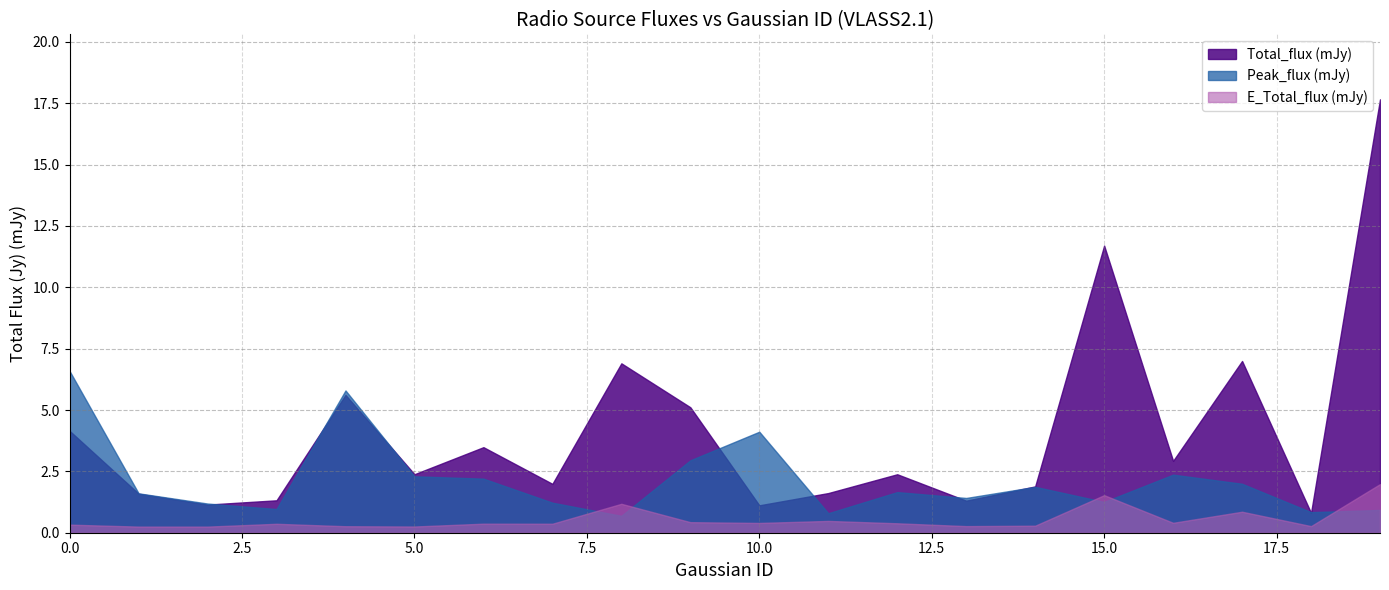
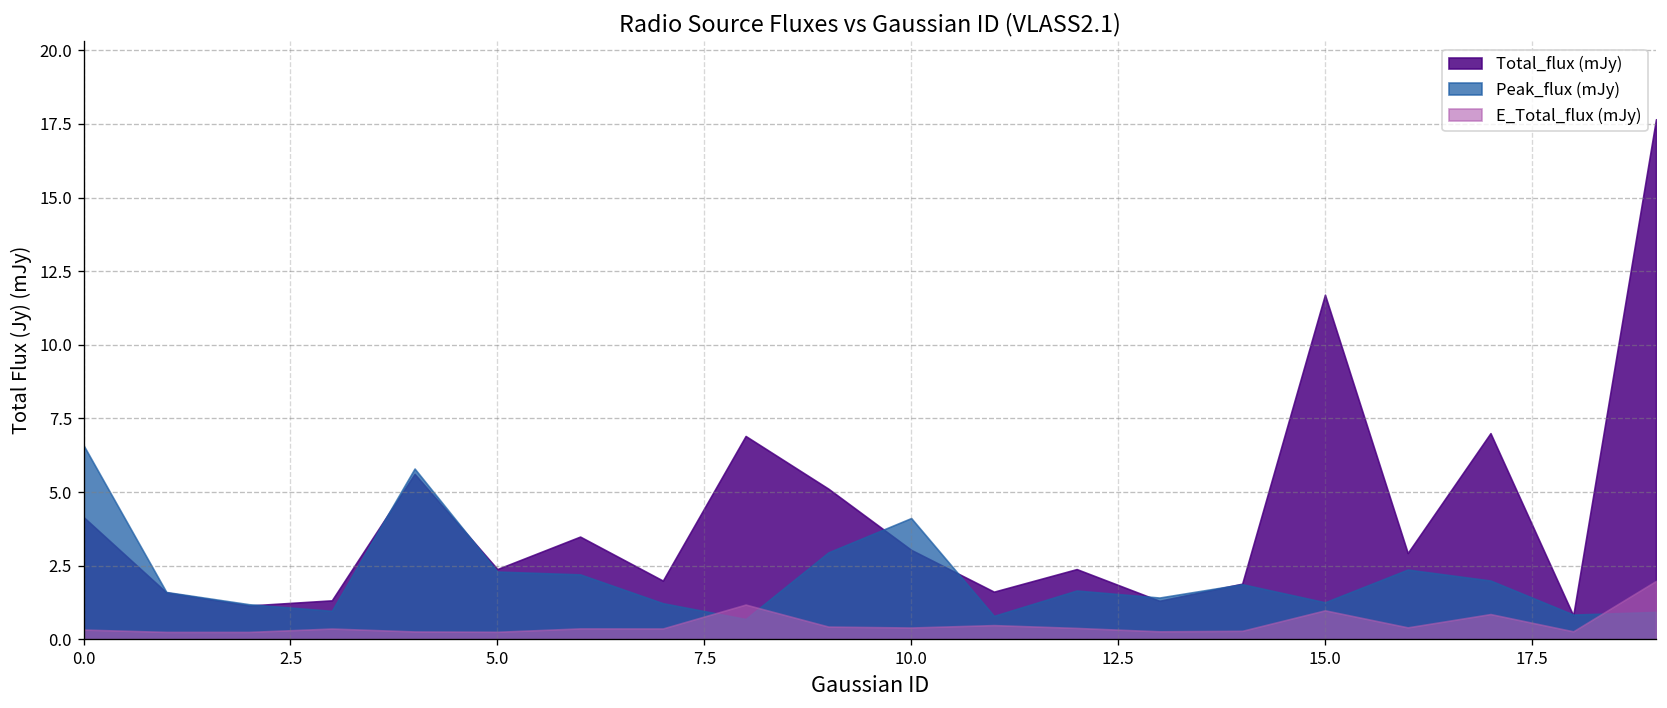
  {
    "Total_flux (mJy)": {
      "0.0": 4.1,
-     "10.0": 1.1,
+     "10.0": 3.0,
      "15.0": 11.7
    },
    "Peak_flux (mJy)": {
      "0.0": 6.6,
      "10.0": 4.1,
      "15.0": 1.3
    },
    "E_Total_flux (mJy)": {
      "0.0": 0.3,
      "5.0": 0.3,
      "10.0": 0.4,
-     "15.0": 1.5
+     "15.0": 1.0
    }
  }
